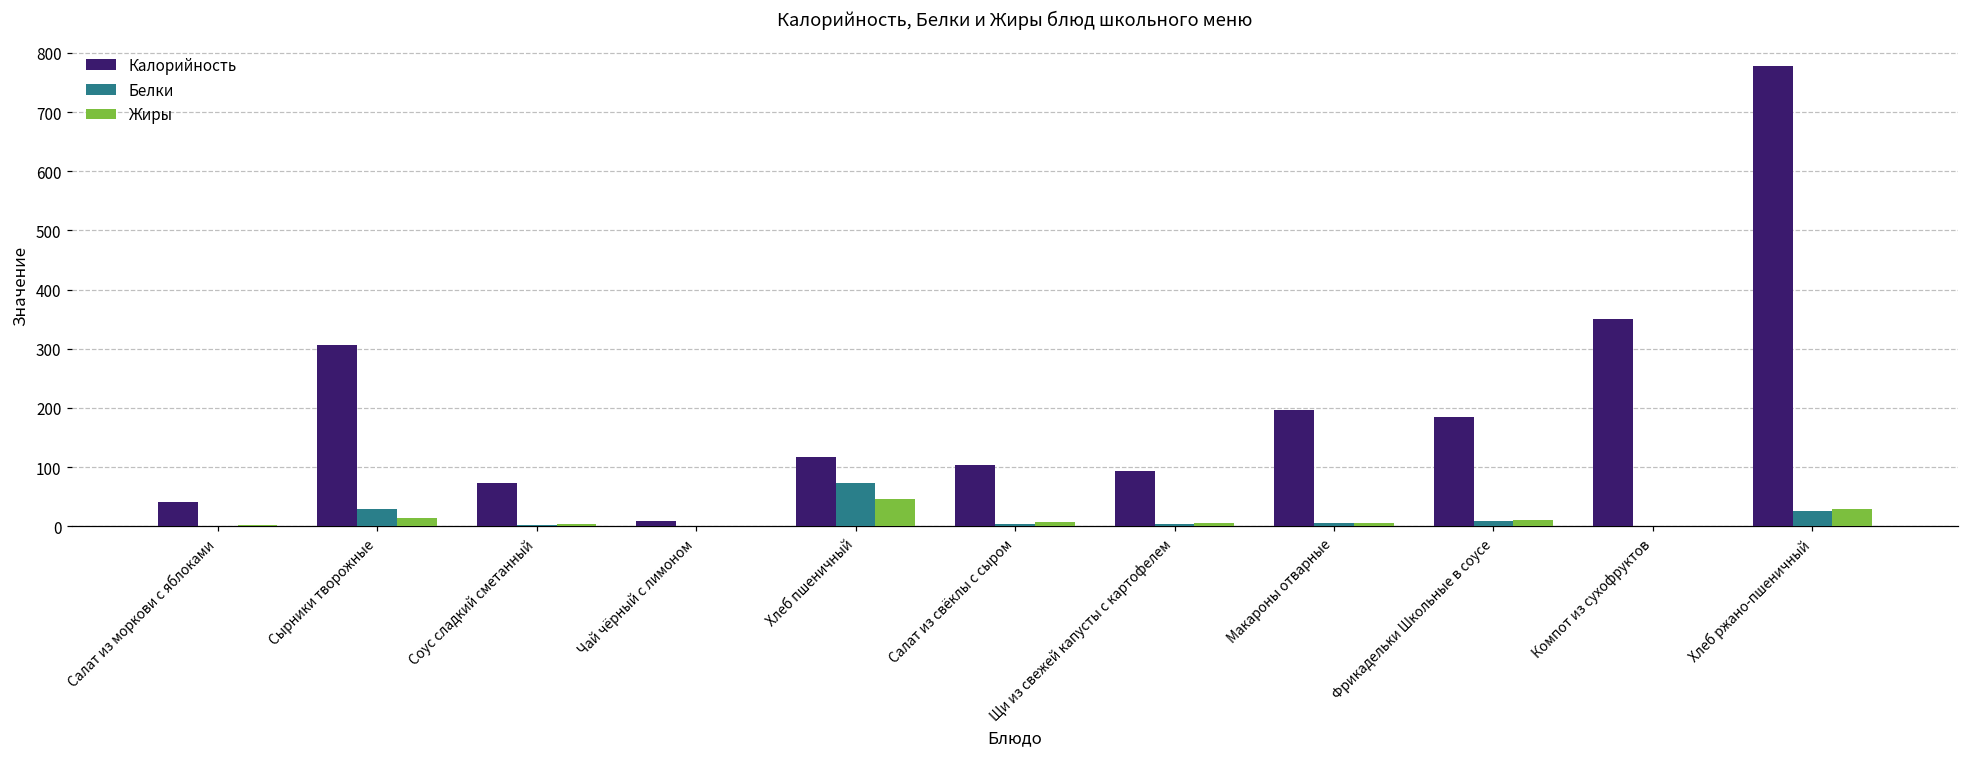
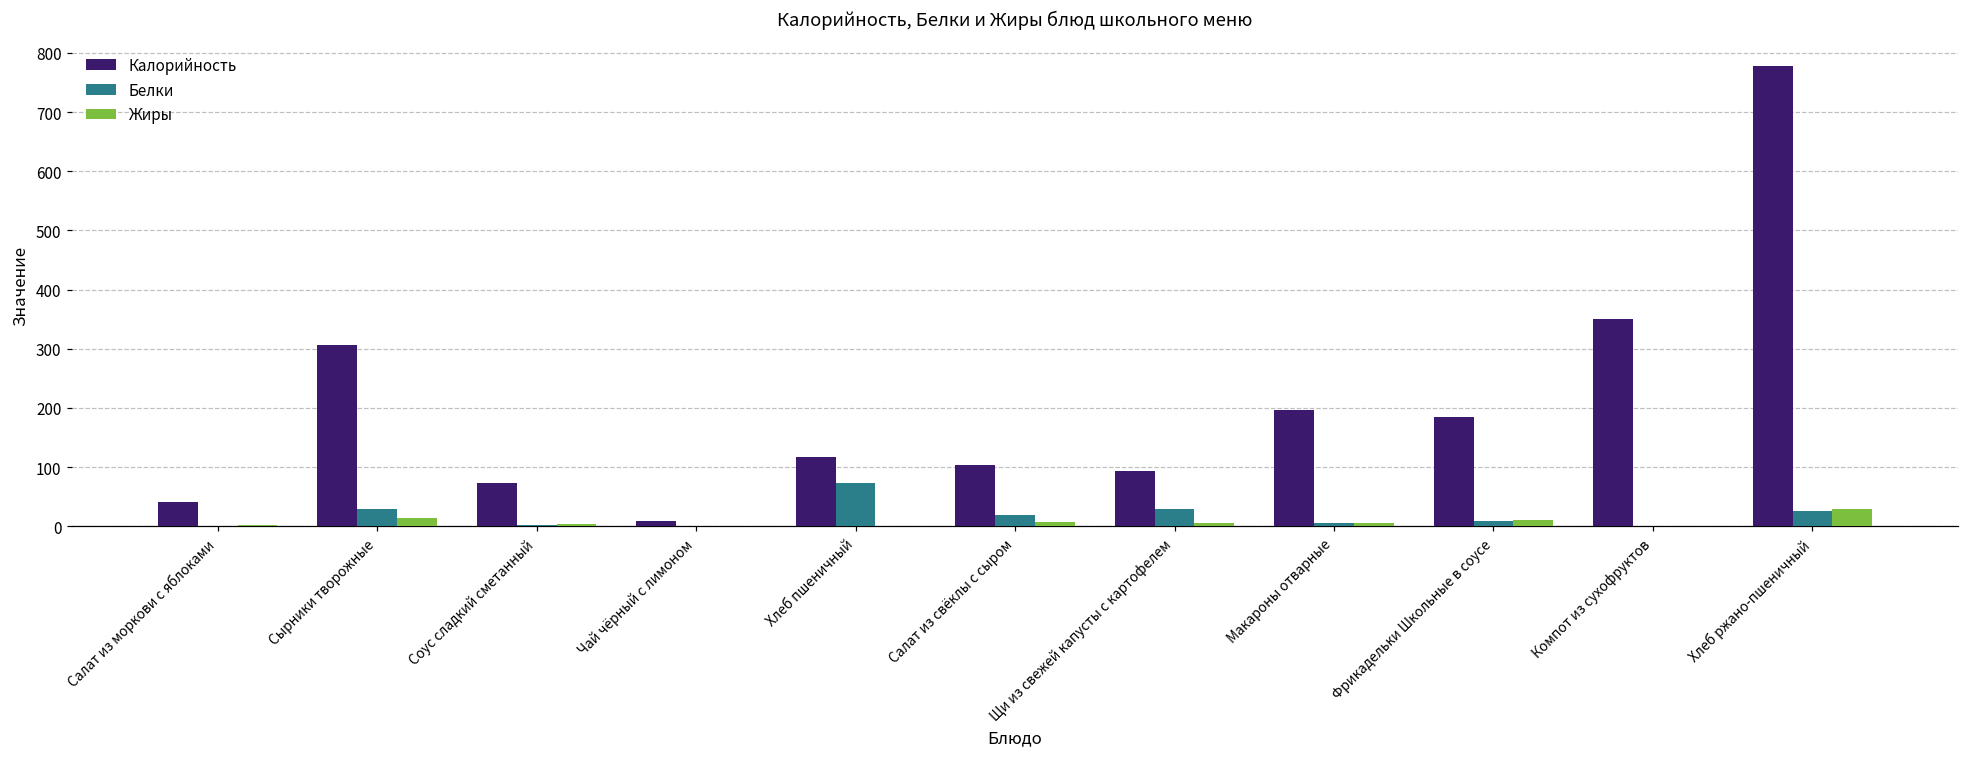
  {
    "Калорийность": {
      "Салат из моркови с яблоками": 40,
      "Сырники творожные": 310,
      "Соус сладкий сметанный": 70,
      "Чай чёрный с лимоном": 10,
      "Хлеб пшеничный": 120,
      "Салат из свёклы с сыром": 100,
      "Щи из свежей капусты с картофелем": 90,
      "Макароны отварные": 200,
      "Фрикадельки Школьные в соусе": 190,
      "Компот из сухофруктов": 350,
      "Хлеб ржано-пшеничный": 780
    },
    "Белки": {
      "Сырники творожные": 30,
      "Хлеб пшеничный": 70,
-     "Салат из свёклы с сыром": 0,
-     "Щи из свежей капусты с картофелем": 0,
+     "Салат из свёклы с сыром": 20,
+     "Щи из свежей капусты с картофелем": 30,
      "Макароны отварные": 10,
      "Фрикадельки Школьные в соусе": 10,
      "Хлеб ржано-пшеничный": 30
    },
    "Жиры": {
      "Сырники творожные": 10,
-     "Хлеб пшеничный": 50,
+     "Хлеб пшеничный": 0,
      "Салат из свёклы с сыром": 10,
      "Щи из свежей капусты с картофелем": 10,
      "Макароны отварные": 0,
      "Фрикадельки Школьные в соусе": 10,
      "Компот из сухофруктов": 0,
      "Хлеб ржано-пшеничный": 30
    }
  }
